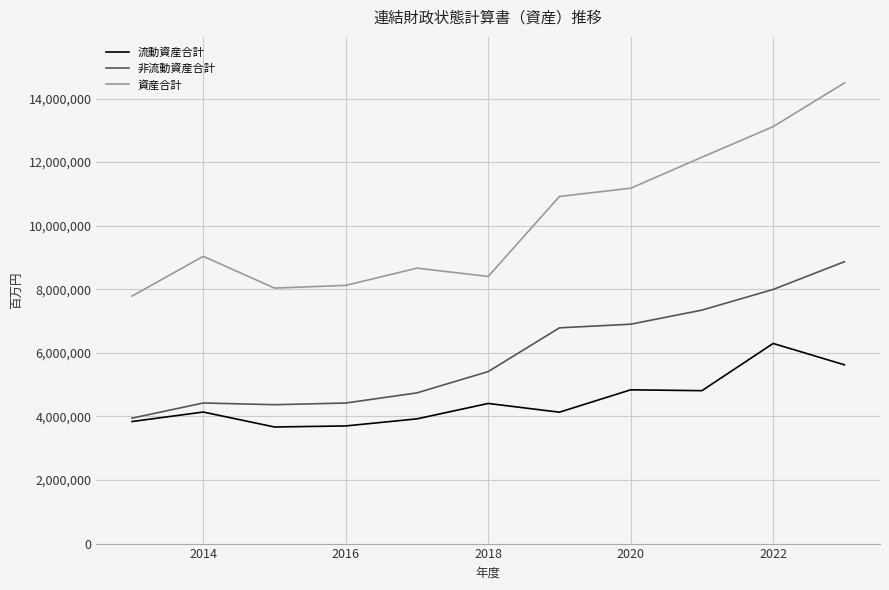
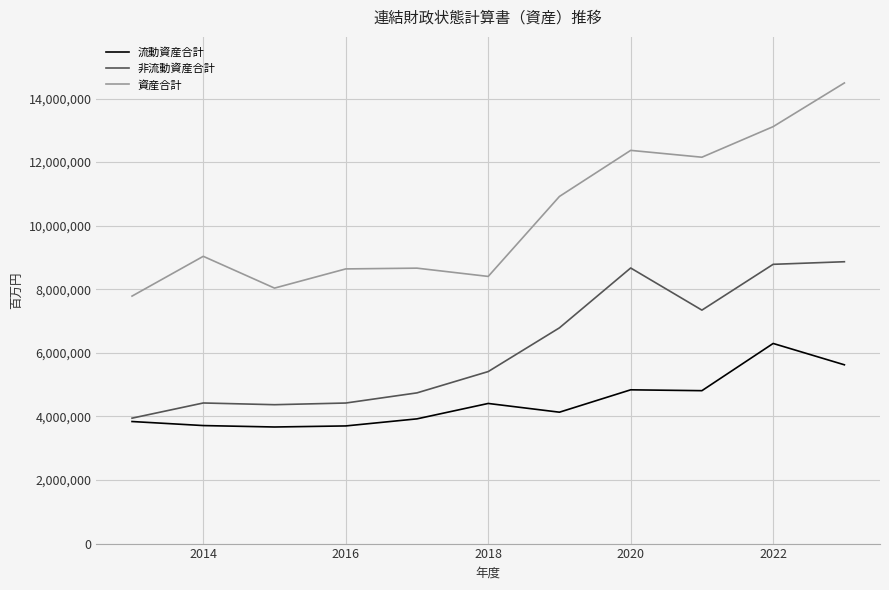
  {
    "流動資産合計": {
-     "2014": "4,100,000",
+     "2014": "3,700,000",
      "2016": "3,700,000",
      "2018": "4,400,000",
      "2020": "4,800,000",
      "2022": "6,300,000"
    },
    "非流動資産合計": {
      "2014": "4,400,000",
      "2016": "4,400,000",
      "2018": "5,400,000",
-     "2020": "6,900,000",
-     "2022": "8,000,000"
+     "2020": "8,700,000",
+     "2022": "8,800,000"
    },
    "資産合計": {
      "2014": "9,000,000",
-     "2016": "8,100,000",
+     "2016": "8,600,000",
      "2018": "8,400,000",
-     "2020": "11,200,000",
+     "2020": "12,400,000",
      "2022": "13,100,000"
    }
  }
